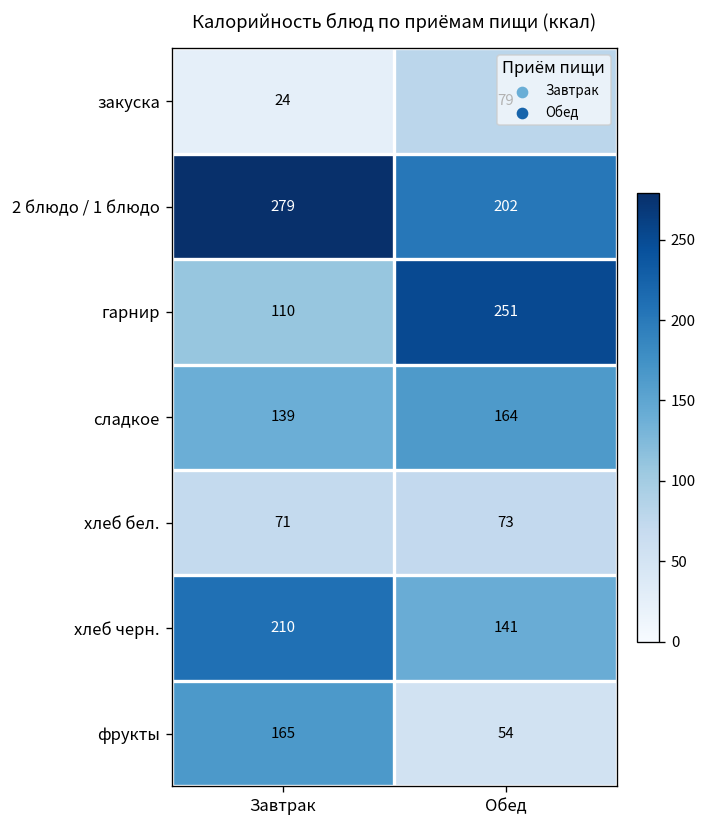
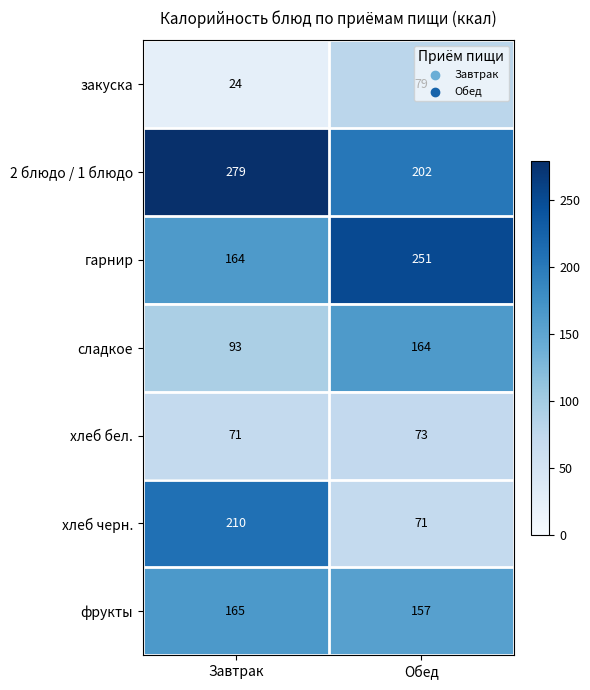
  {
    "закуска": {
      "Завтрак": 24
    },
    "2 блюдо / 1 блюдо": {
      "Завтрак": 279,
      "Обед": 202
    },
    "гарнир": {
-     "Завтрак": 110,
+     "Завтрак": 164,
      "Обед": 251
    },
    "сладкое": {
-     "Завтрак": 139,
+     "Завтрак": 93,
      "Обед": 164
    },
    "хлеб бел.": {
      "Завтрак": 71,
      "Обед": 73
    },
    "хлеб черн.": {
      "Завтрак": 210,
-     "Обед": 141
+     "Обед": 71
    },
    "фрукты": {
      "Завтрак": 165,
-     "Обед": 54
+     "Обед": 157
    }
  }
